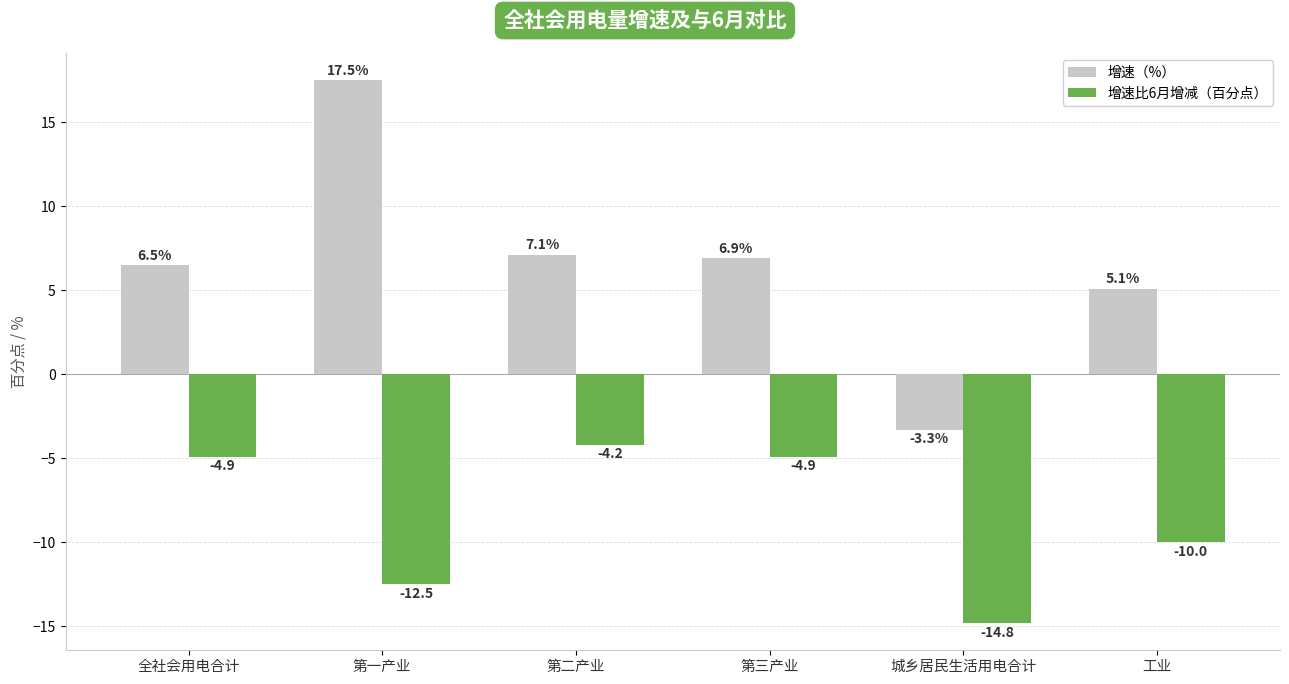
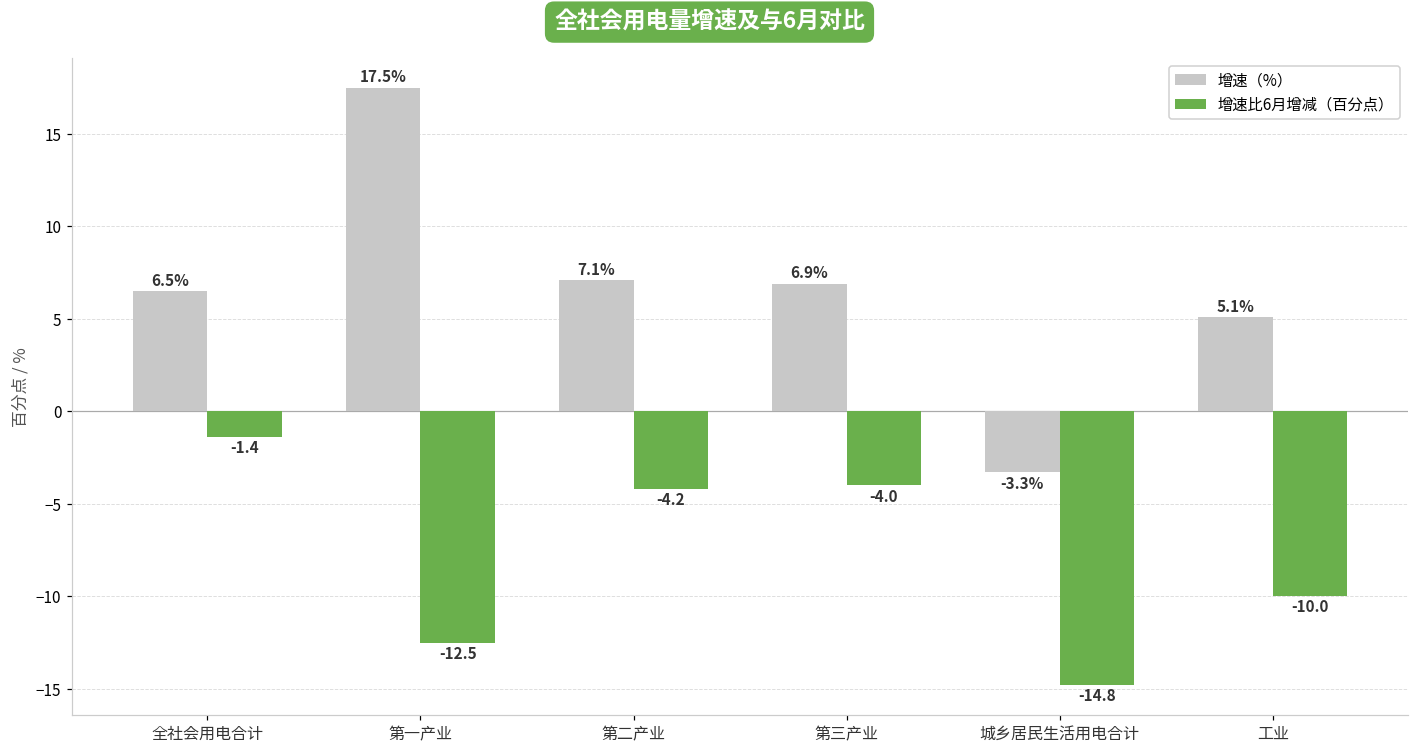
  {
    "增速（%）": {
      "全社会用电合计": "6.5%",
      "第一产业": "17.5%",
      "第二产业": "7.1%",
      "第三产业": "6.9%",
      "城乡居民生活用电合计": "-3.3%",
      "工业": "5.1%"
    },
    "增速比6月增减（百分点）": {
-     "全社会用电合计": "-4.9",
+     "全社会用电合计": "-1.4",
      "第一产业": "-12.5",
      "第二产业": "-4.2",
-     "第三产业": "-4.9",
+     "第三产业": "-4.0",
      "城乡居民生活用电合计": "-14.8",
      "工业": "-10.0"
    }
  }
